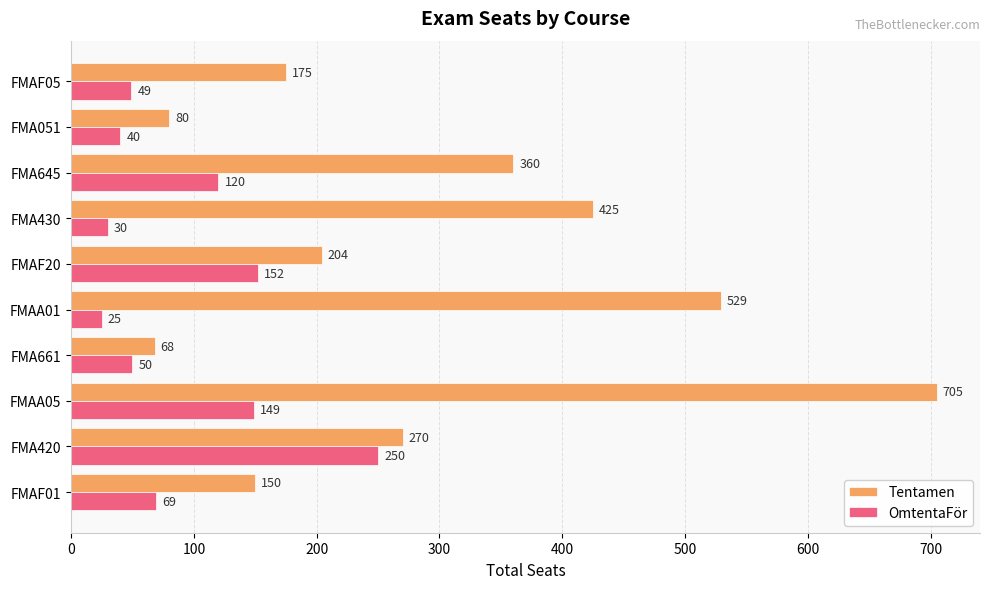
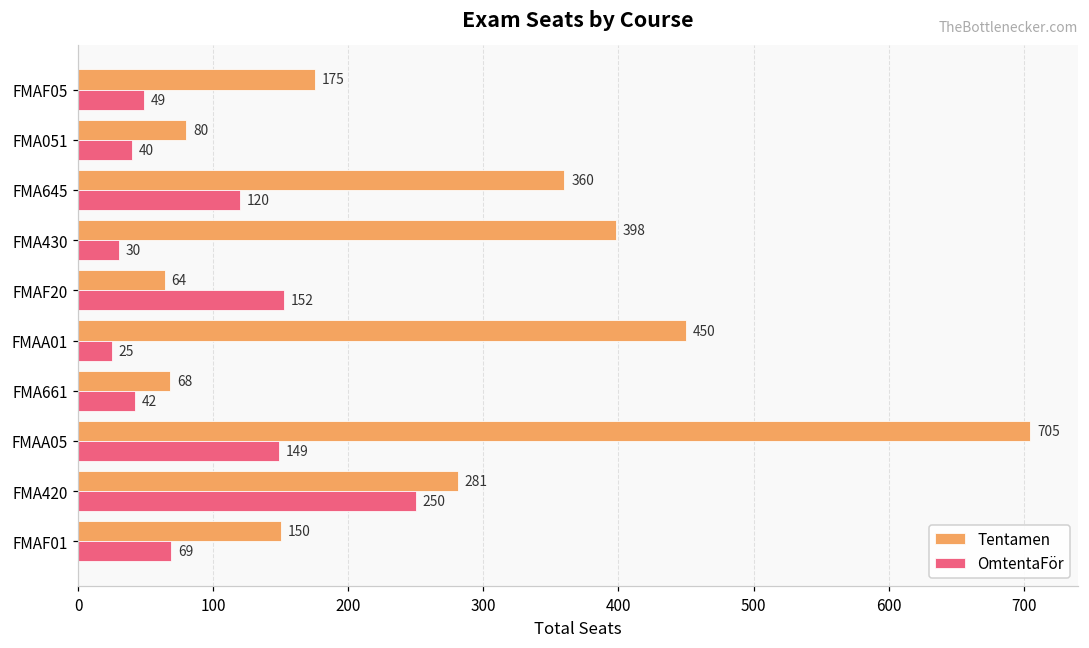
  {
    "Tentamen": {
      "FMAF05": 175,
      "FMA051": 80,
      "FMA645": 360,
-     "FMA430": 425,
-     "FMAF20": 204,
-     "FMAA01": 529,
+     "FMA430": 398,
+     "FMAF20": 64,
+     "FMAA01": 450,
      "FMA661": 68,
      "FMAA05": 705,
-     "FMA420": 270,
+     "FMA420": 281,
      "FMAF01": 150
    },
    "OmtentaFör": {
      "FMAF05": 49,
      "FMA051": 40,
      "FMA645": 120,
      "FMA430": 30,
      "FMAF20": 152,
      "FMAA01": 25,
-     "FMA661": 50,
+     "FMA661": 42,
      "FMAA05": 149,
      "FMA420": 250,
      "FMAF01": 69
    }
  }
